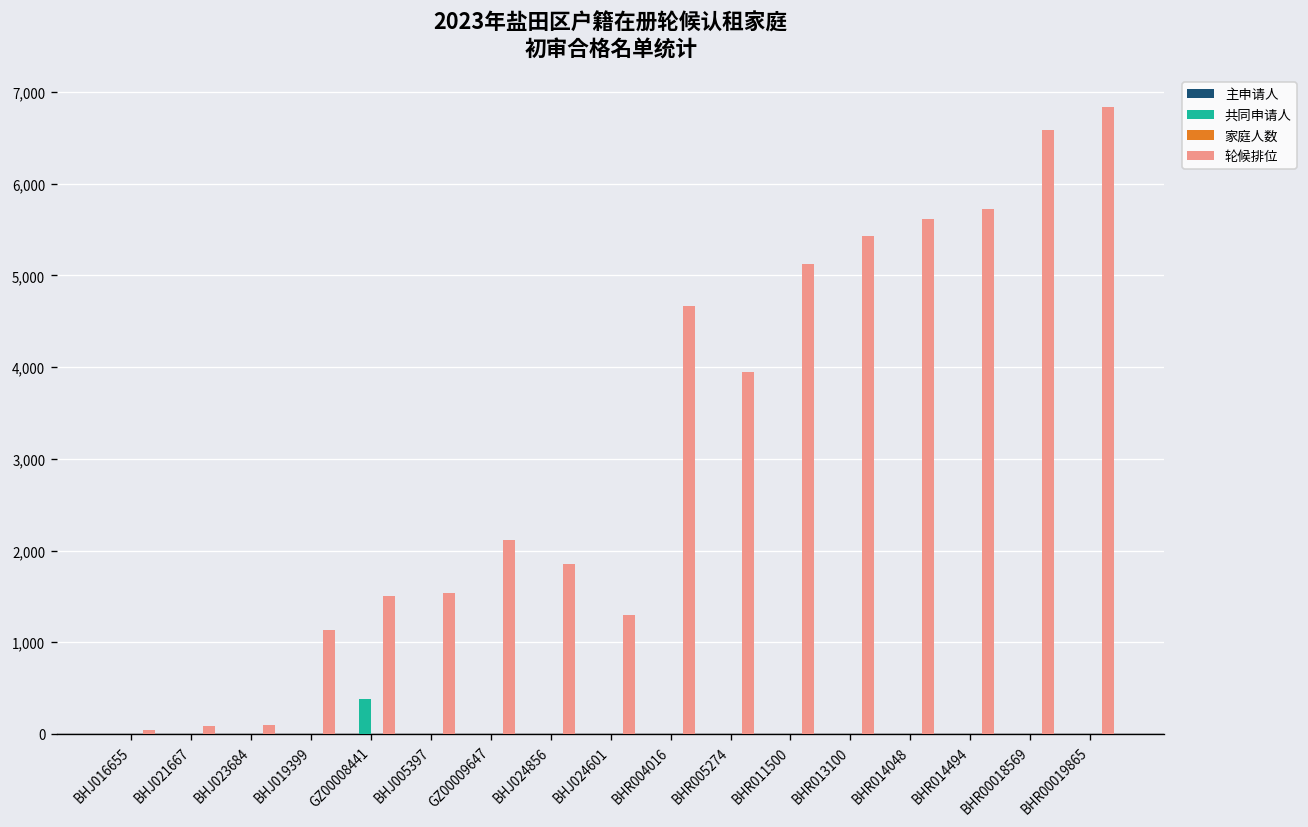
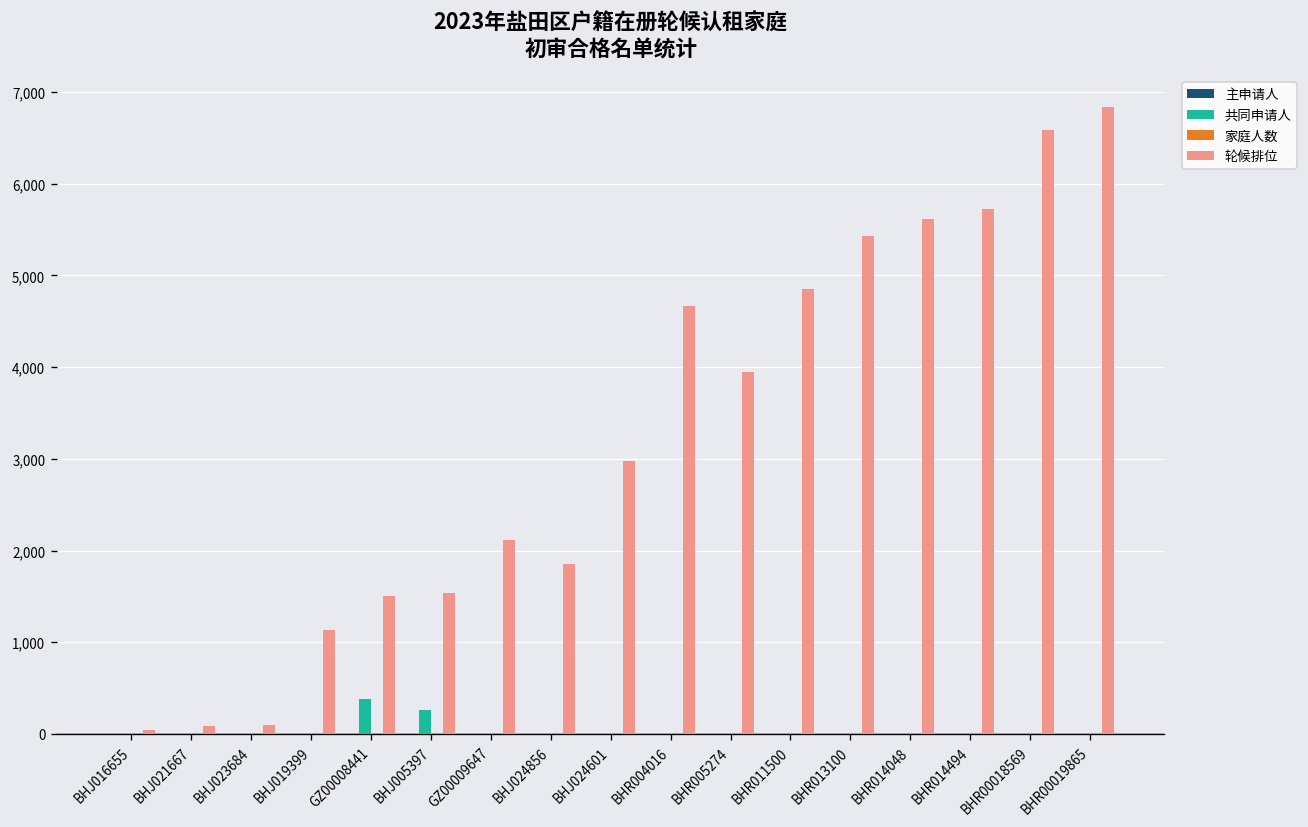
  {
    "共同申请人": {
      "BHJ019399": "0",
      "GZ00008441": "400",
-     "BHJ005397": "0",
+     "BHJ005397": "300",
      "GZ00009647": "0",
      "BHJ024601": "0",
      "BHR004016": "0",
      "BHR005274": "0",
      "BHR014048": "0"
    },
    "轮候排位": {
      "BHJ016655": "0",
      "BHJ021667": "100",
      "BHJ023684": "100",
      "BHJ019399": "1,100",
      "GZ00008441": "1,500",
      "BHJ005397": "1,500",
      "GZ00009647": "2,100",
      "BHJ024856": "1,900",
-     "BHJ024601": "1,300",
+     "BHJ024601": "3,000",
      "BHR004016": "4,700",
      "BHR005274": "3,900",
-     "BHR011500": "5,100",
+     "BHR011500": "4,900",
      "BHR013100": "5,400",
      "BHR014048": "5,600",
      "BHR014494": "5,700",
      "BHR00018569": "6,600",
      "BHR00019865": "6,800"
    }
  }
